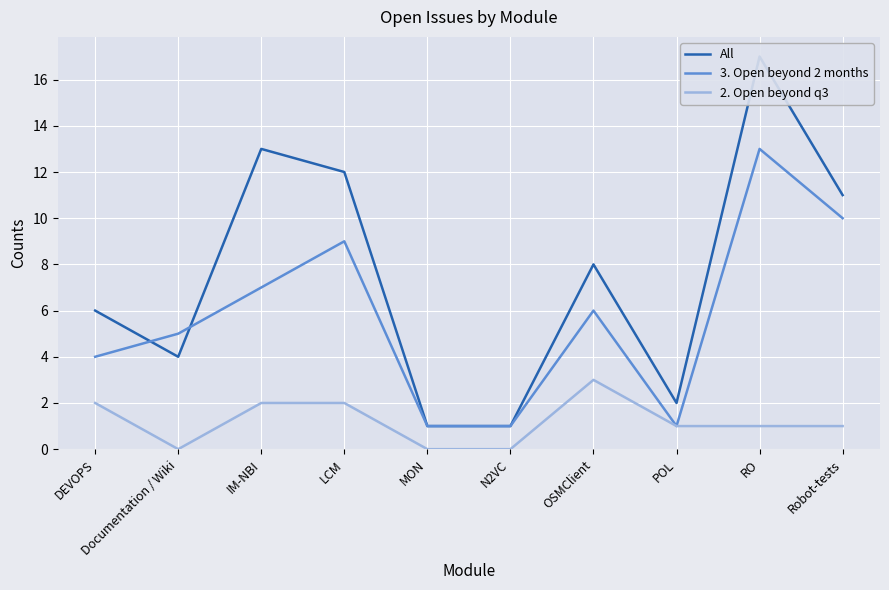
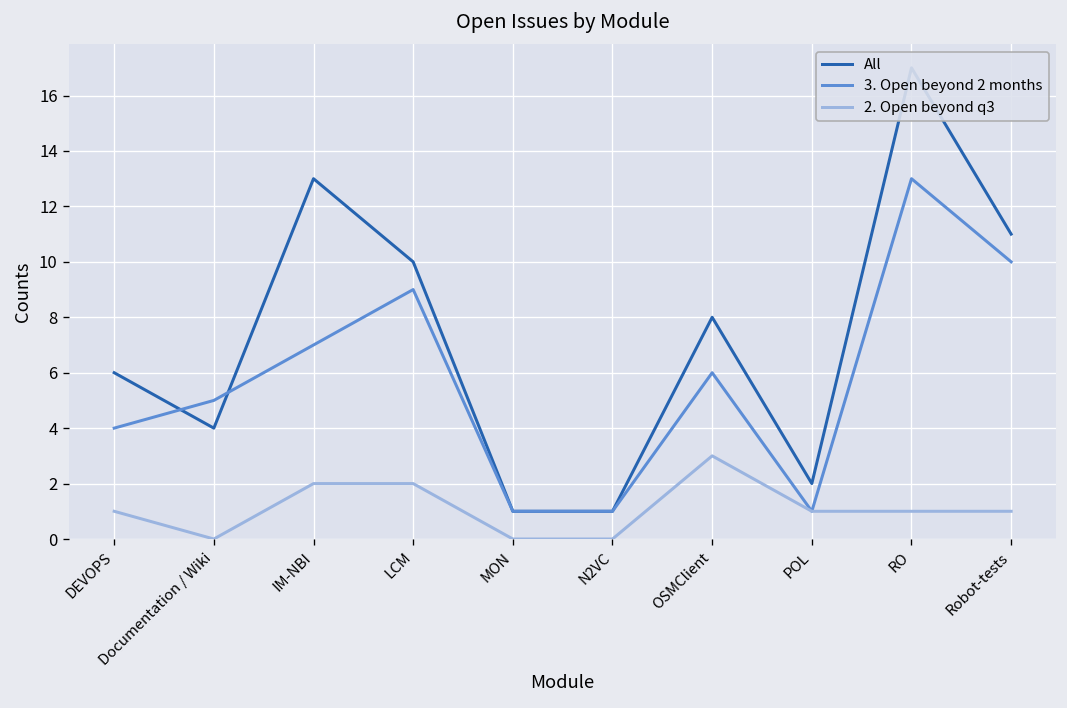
  {
    "All": {
      "DEVOPS": 6,
      "Documentation / Wiki": 4,
      "IM-NBI": 13,
-     "LCM": 12,
+     "LCM": 10,
      "OSMClient": 8,
      "POL": 2,
      "Robot-tests": 11
    },
    "3. Open beyond 2 months": {
      "DEVOPS": 4,
      "Documentation / Wiki": 5,
      "IM-NBI": 7,
      "LCM": 9,
      "OSMClient": 6,
      "RO": 13,
      "Robot-tests": 10
    },
    "2. Open beyond q3": {
-     "DEVOPS": 2,
+     "DEVOPS": 1,
      "Documentation / Wiki": 0,
      "IM-NBI": 2,
      "LCM": 2,
      "MON": 0,
      "N2VC": 0,
      "OSMClient": 3,
      "RO": 1,
      "Robot-tests": 1
    }
  }
